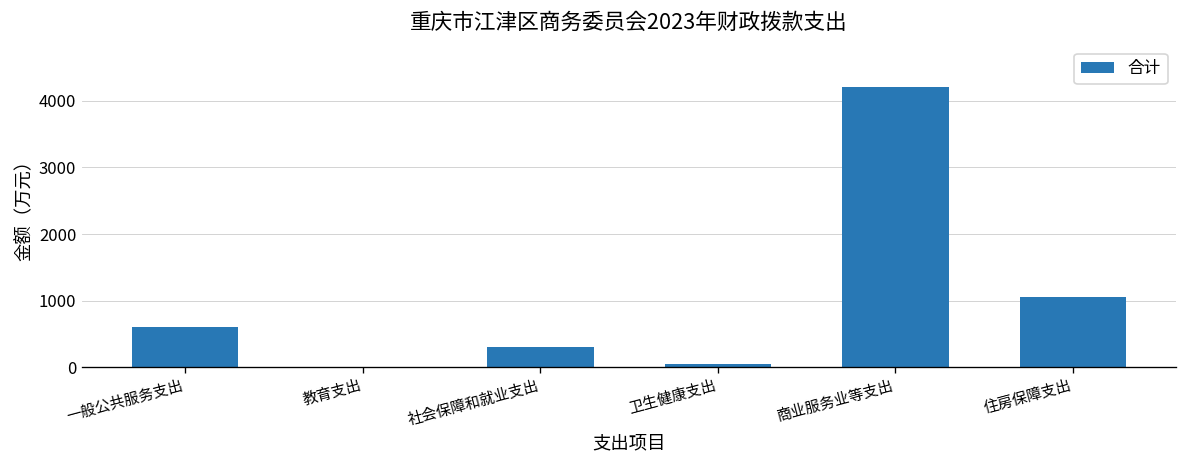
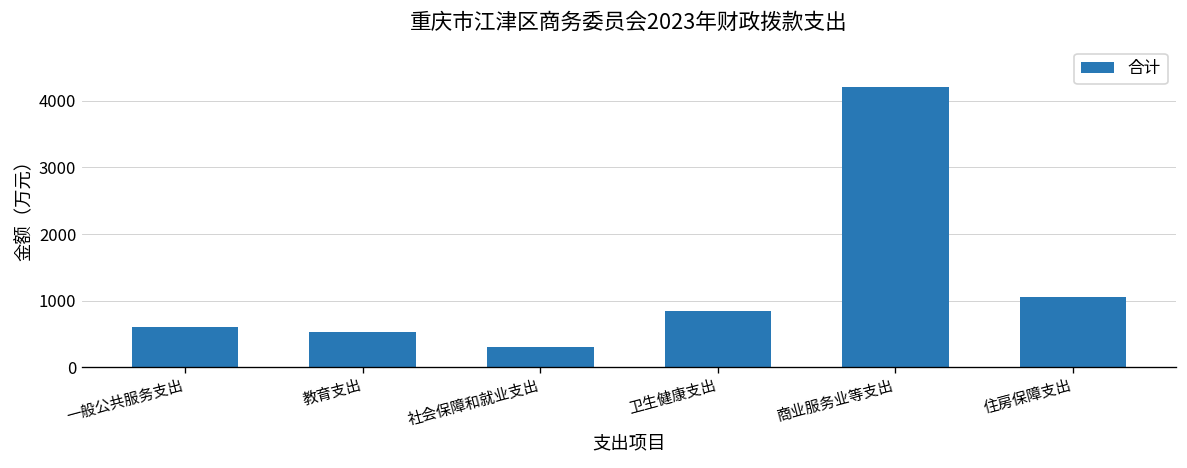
  {
    "一般公共服务支出": 600,
-   "教育支出": 0,
+   "教育支出": 500,
    "社会保障和就业支出": 300,
-   "卫生健康支出": 0,
+   "卫生健康支出": 900,
    "商业服务业等支出": 4200,
    "住房保障支出": 1100
  }
